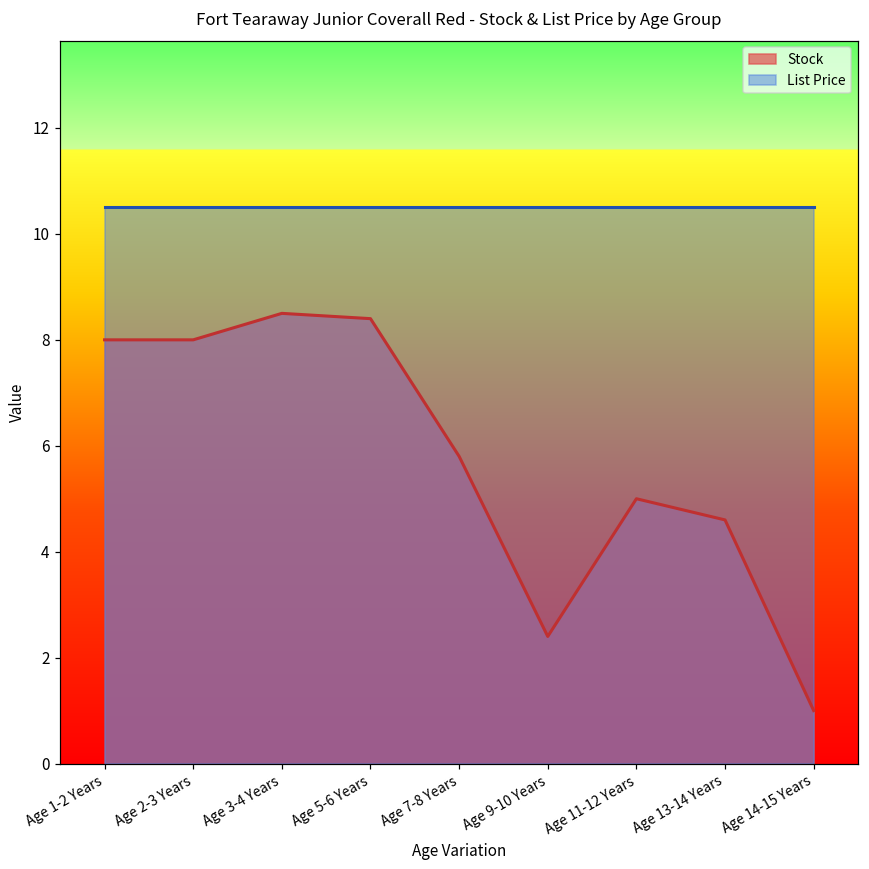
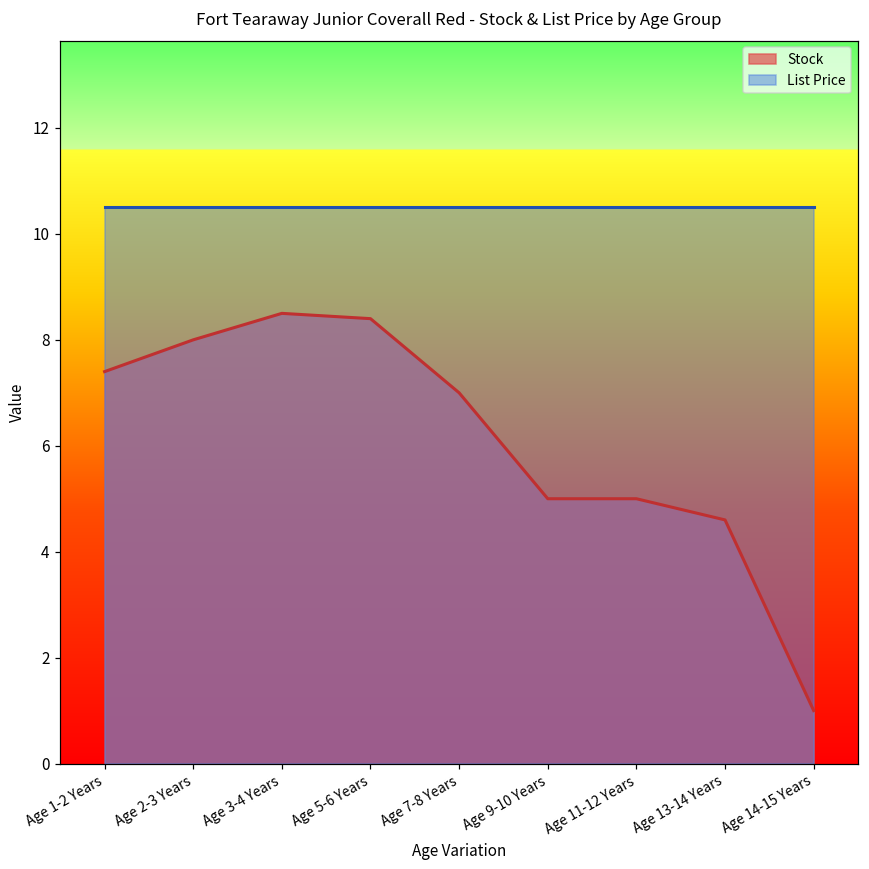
  {
    "Stock": {
-     "Age 1-2 Years": 8.0,
+     "Age 1-2 Years": 7.4,
      "Age 2-3 Years": 8.0,
      "Age 3-4 Years": 8.5,
      "Age 5-6 Years": 8.4,
-     "Age 7-8 Years": 5.8,
-     "Age 9-10 Years": 2.4,
+     "Age 7-8 Years": 7.0,
+     "Age 9-10 Years": 5.0,
      "Age 11-12 Years": 5.0,
      "Age 13-14 Years": 4.6,
      "Age 14-15 Years": 1.0
    },
    "List Price": {
      "Age 1-2 Years": 10.5,
      "Age 2-3 Years": 10.5,
      "Age 3-4 Years": 10.5,
      "Age 5-6 Years": 10.5,
      "Age 7-8 Years": 10.5,
      "Age 9-10 Years": 10.5,
      "Age 11-12 Years": 10.5,
      "Age 13-14 Years": 10.5,
      "Age 14-15 Years": 10.5
    }
  }
